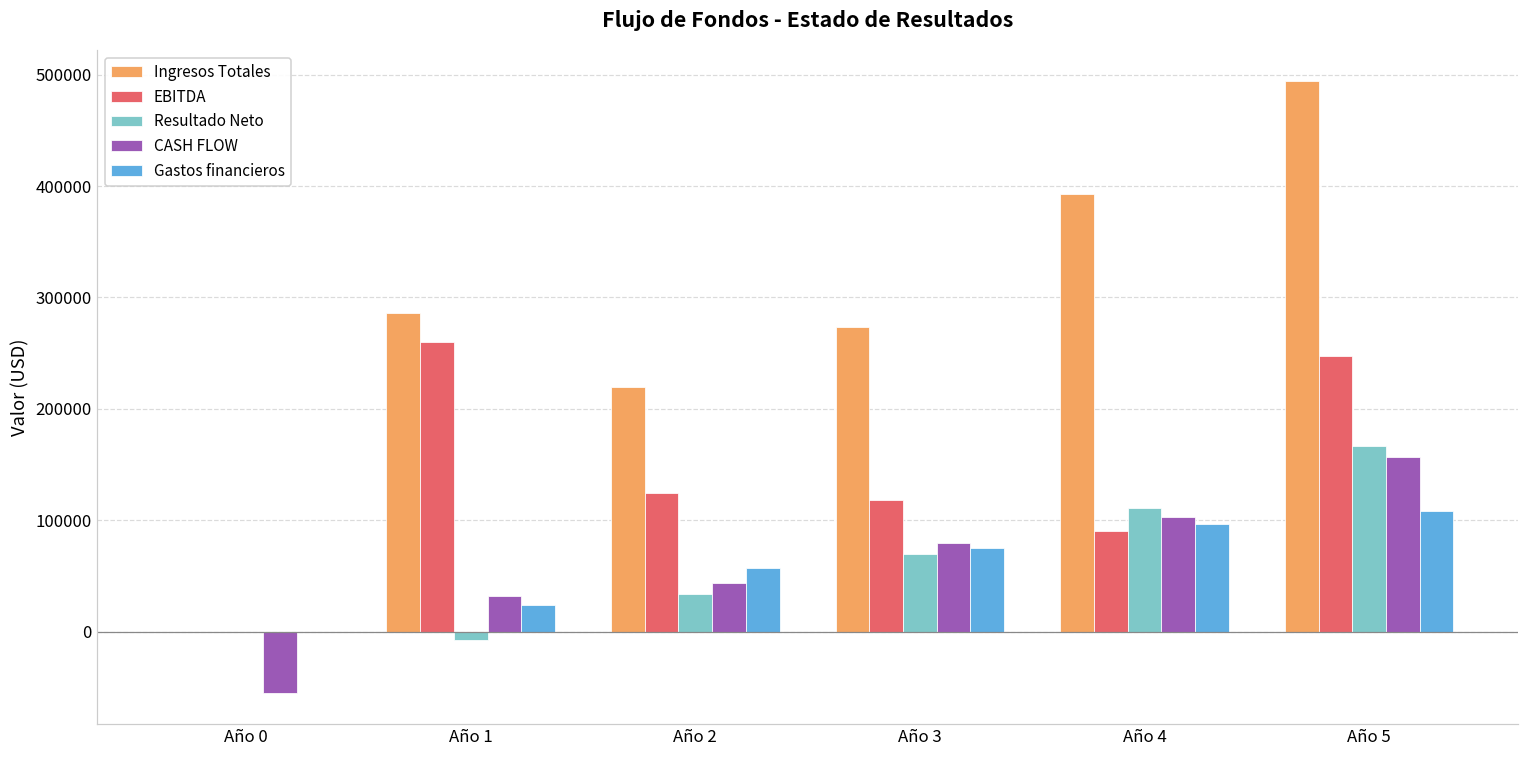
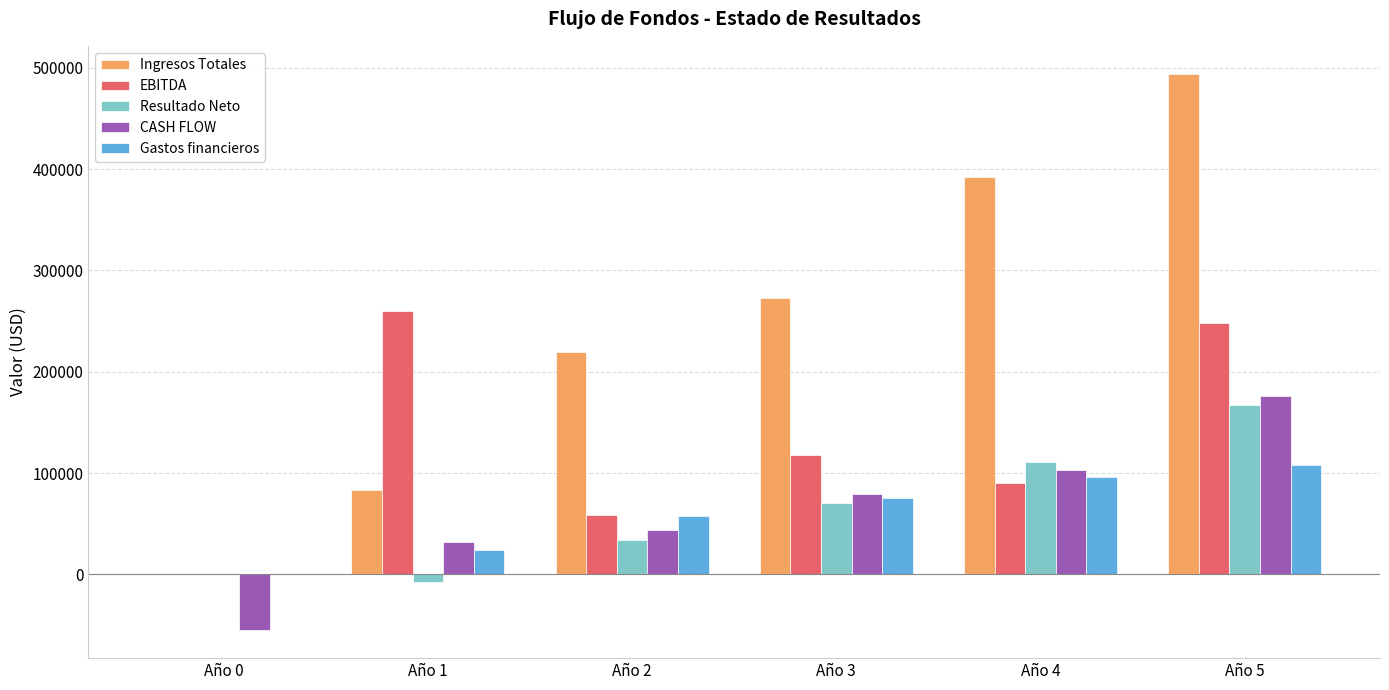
  {
    "Ingresos Totales": {
      "Año 0": 0,
-     "Año 1": 286000,
+     "Año 1": 83000,
      "Año 2": 220000,
      "Año 3": 273000,
      "Año 4": 393000,
      "Año 5": 494000
    },
    "EBITDA": {
      "Año 0": 0,
      "Año 1": 260000,
-     "Año 2": 125000,
+     "Año 2": 58000,
      "Año 3": 118000,
      "Año 4": 90000,
      "Año 5": 248000
    },
    "CASH FLOW": {
      "Año 0": -55000,
      "Año 1": 32000,
      "Año 2": 43000,
      "Año 3": 80000,
      "Año 4": 103000,
-     "Año 5": 157000
+     "Año 5": 176000
    }
  }
